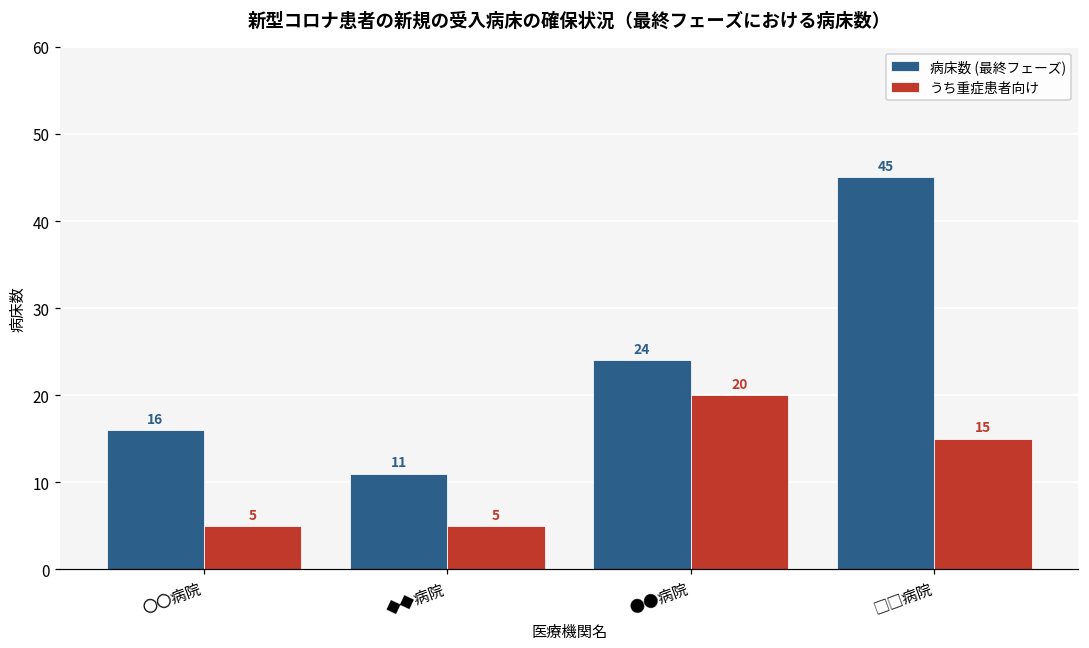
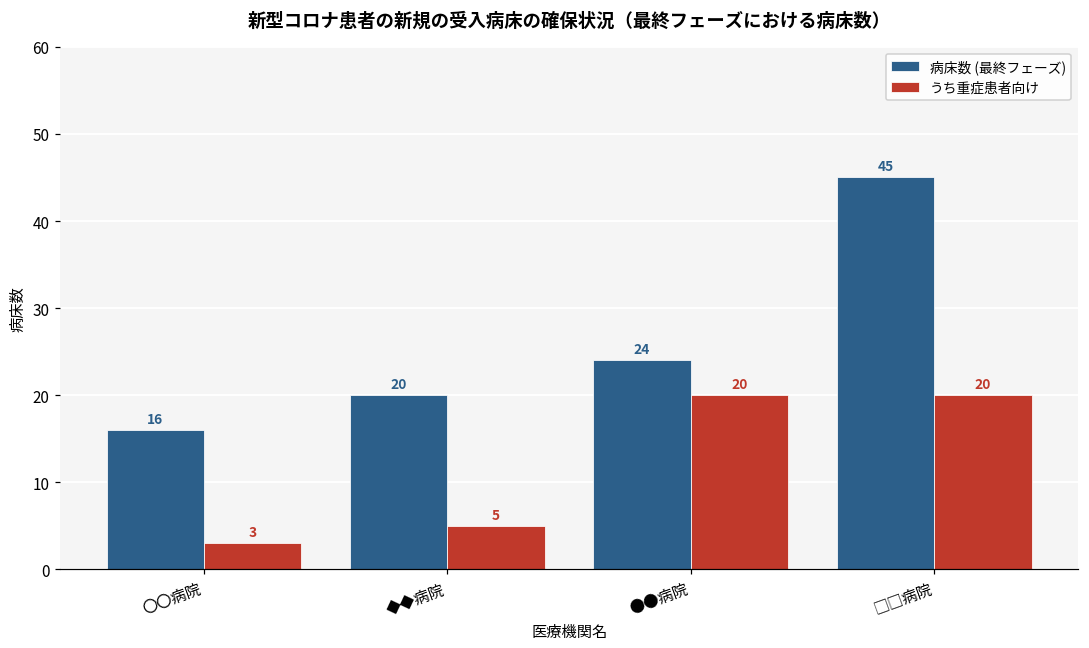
  {
    "病床数 (最終フェーズ)": {
      "〇〇病院": 16,
-     "◆◆病院": 11,
+     "◆◆病院": 20,
      "●●病院": 24,
      "□□病院": 45
    },
    "うち重症患者向け": {
-     "〇〇病院": 5,
+     "〇〇病院": 3,
      "◆◆病院": 5,
      "●●病院": 20,
-     "□□病院": 15
+     "□□病院": 20
    }
  }
